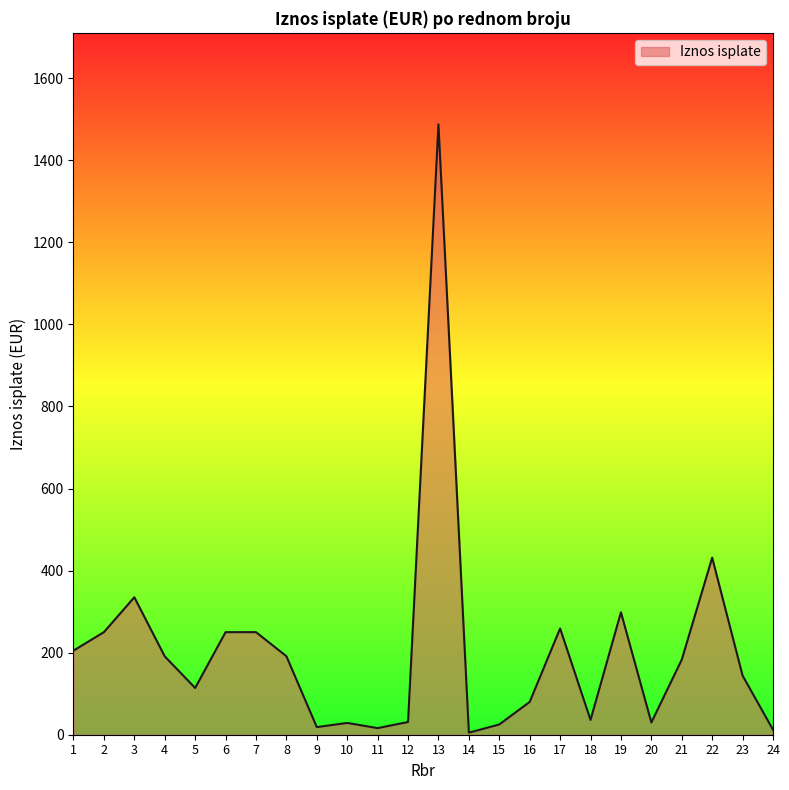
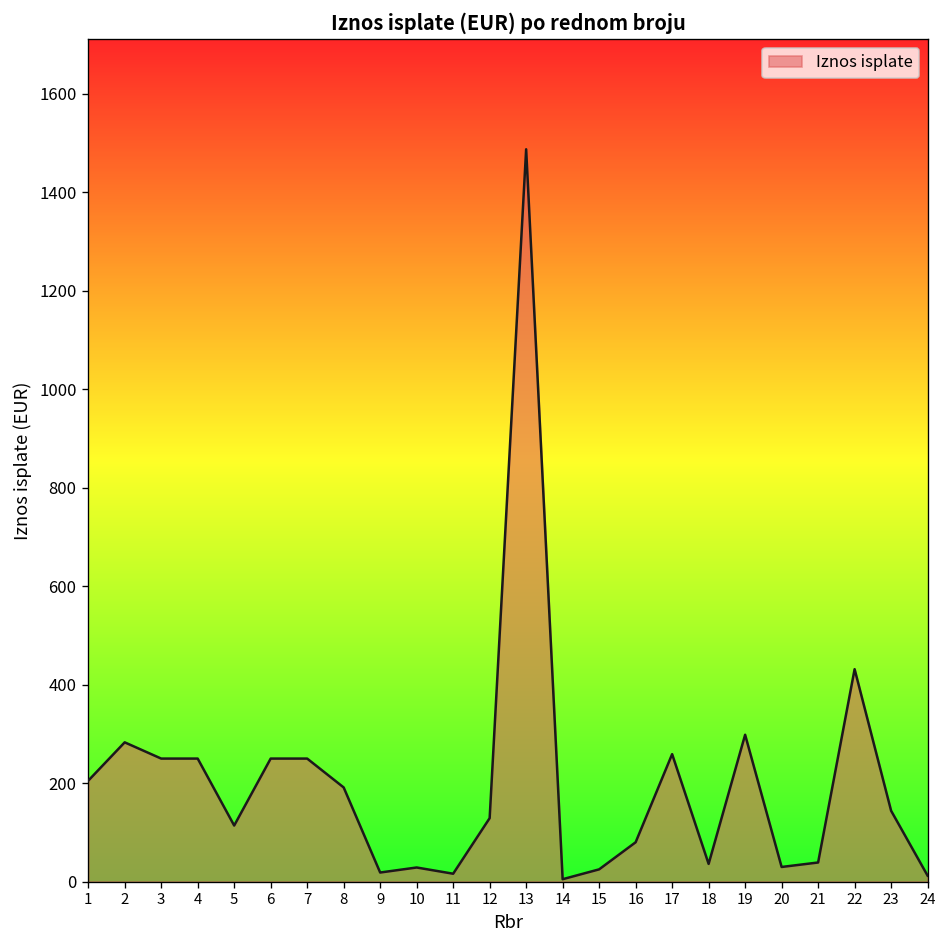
  {
    "1": 210,
-   "2": 250,
-   "3": 340,
-   "4": 190,
+   "2": 280,
+   "3": 250,
+   "4": 250,
    "5": 110,
    "6": 250,
    "7": 250,
    "8": 190,
    "9": 20,
    "10": 30,
    "11": 20,
-   "12": 30,
+   "12": 130,
    "13": 1490,
    "14": 10,
    "15": 30,
    "16": 80,
    "17": 260,
    "18": 40,
    "19": 300,
    "20": 30,
-   "21": 180,
+   "21": 40,
    "22": 430,
    "23": 140,
    "24": 10
  }
